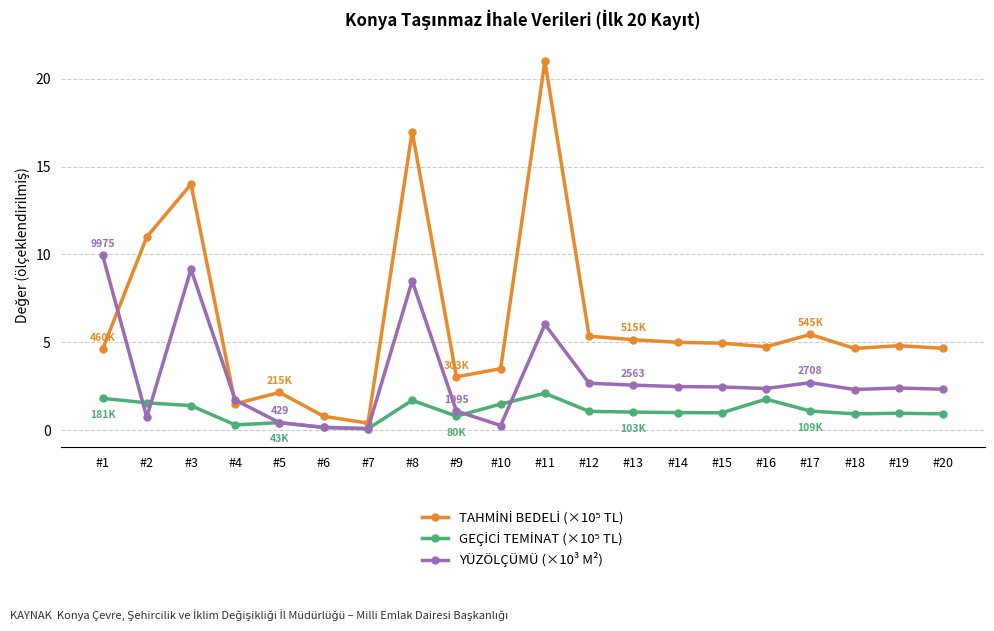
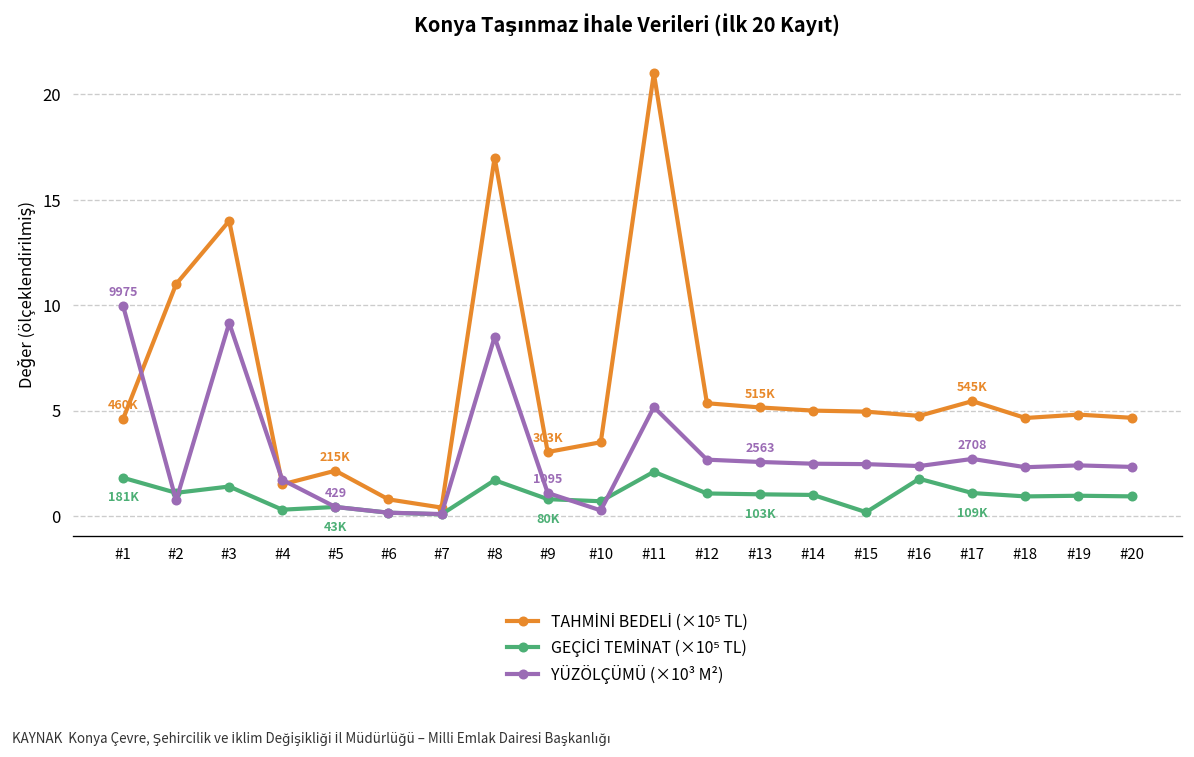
  {
    "TAHMİNİ BEDELİ (×10⁵ TL)": {
      "#1": "460K",
      "#5": "215K",
      "#13": "515K",
      "#17": "545K"
    },
    "GEÇİCİ TEMİNAT (×10⁵ TL)": {
-     "#2": "1.6",
+     "#2": "1.1",
      "#3": "1.4",
      "#4": "0.3",
      "#8": "1.7",
-     "#10": "1.5",
+     "#10": "0.7",
      "#11": "2.1",
      "#12": "1.1",
      "#14": "1.0",
-     "#15": "1.0",
+     "#15": "0.2",
      "#16": "1.8",
      "#18": "0.9",
      "#19": "1.0",
      "#20": "0.9"
    },
    "YÜZÖLÇÜMÜ (×10³ M²)": {
      "#2": "0.7",
      "#3": "9.2",
      "#4": "1.7",
      "#8": "8.5",
      "#10": "0.3",
-     "#11": "6.0",
+     "#11": "5.2",
      "#12": "2.7",
      "#14": "2.5",
      "#15": "2.5",
      "#16": "2.4",
      "#18": "2.3",
      "#19": "2.4",
      "#20": "2.3"
    }
  }
